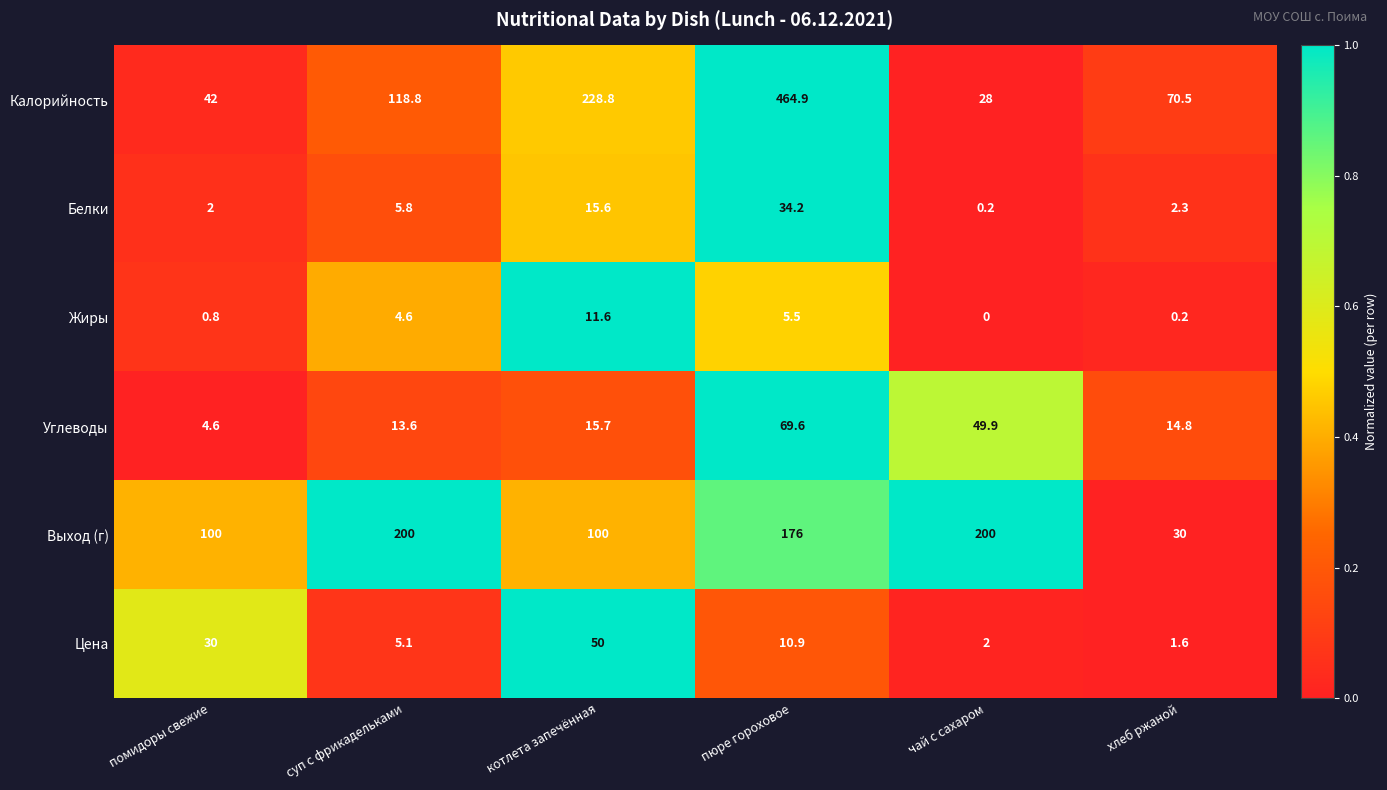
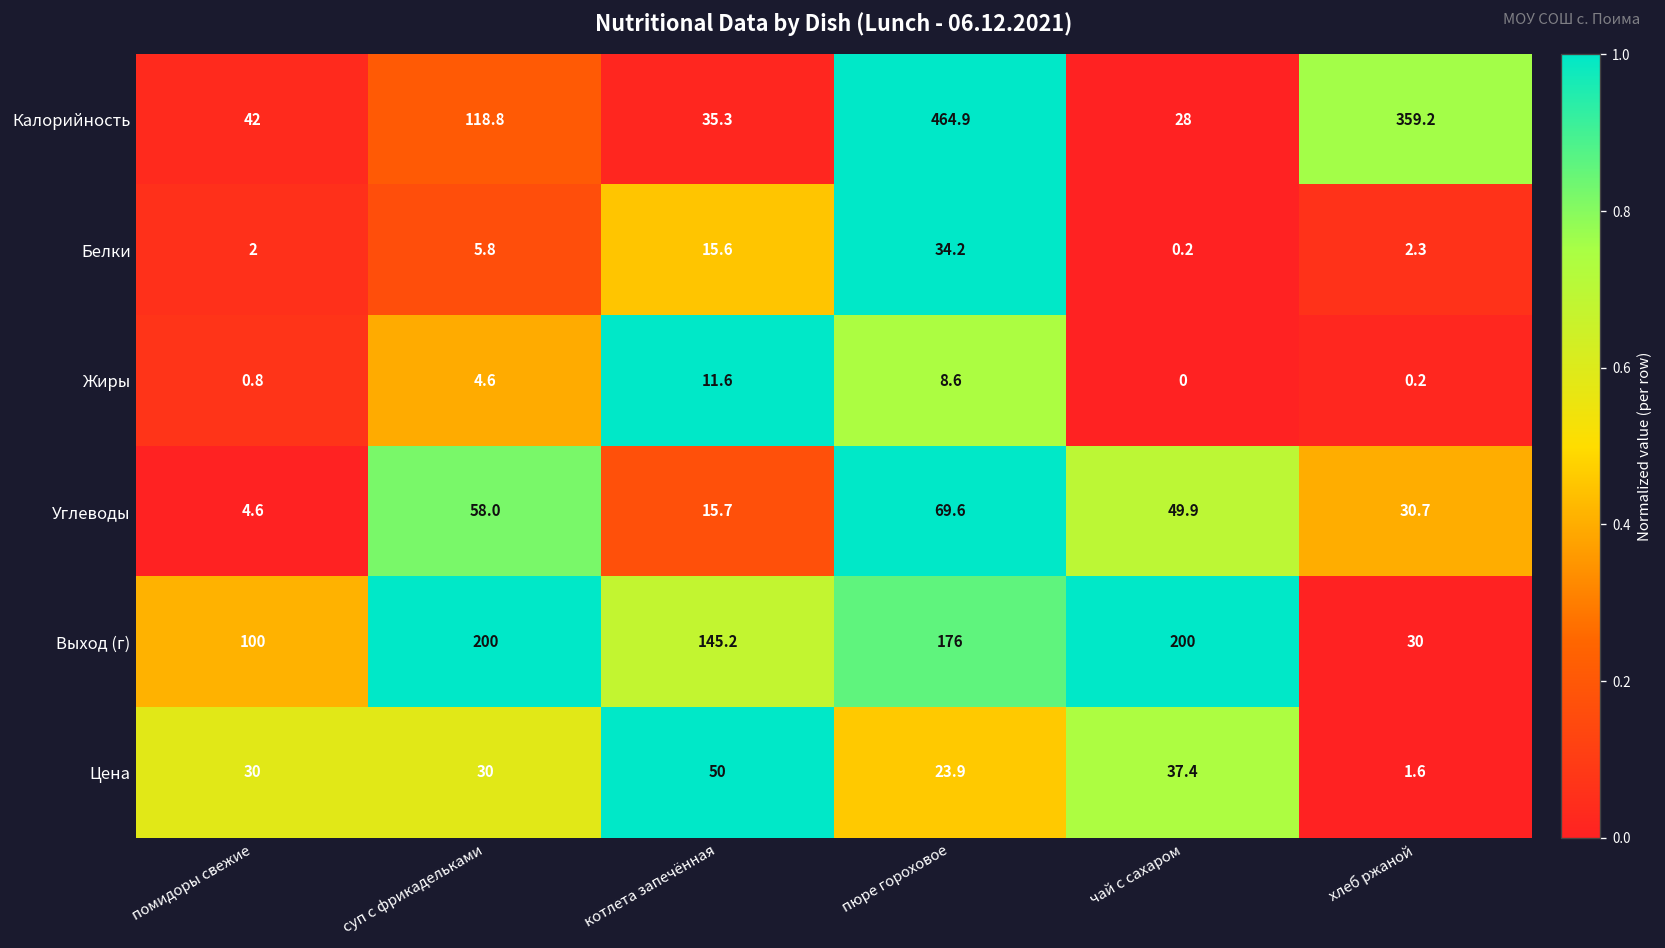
  {
    "Калорийность": {
      "помидоры свежие": 42,
      "суп с фрикадельками": 118.8,
-     "котлета запечённая": 228.8,
+     "котлета запечённая": 35.3,
      "пюре гороховое": 464.9,
      "чай с сахаром": 28,
-     "хлеб ржаной": 70.5
+     "хлеб ржаной": 359.2
    },
    "Белки": {
      "помидоры свежие": 2,
      "суп с фрикадельками": 5.8,
      "котлета запечённая": 15.6,
      "пюре гороховое": 34.2,
      "чай с сахаром": 0.2,
      "хлеб ржаной": 2.3
    },
    "Жиры": {
      "помидоры свежие": 0.8,
      "суп с фрикадельками": 4.6,
      "котлета запечённая": 11.6,
-     "пюре гороховое": 5.5,
+     "пюре гороховое": 8.6,
      "чай с сахаром": 0,
      "хлеб ржаной": 0.2
    },
    "Углеводы": {
      "помидоры свежие": 4.6,
-     "суп с фрикадельками": 13.6,
+     "суп с фрикадельками": 58.0,
      "котлета запечённая": 15.7,
      "пюре гороховое": 69.6,
      "чай с сахаром": 49.9,
-     "хлеб ржаной": 14.8
+     "хлеб ржаной": 30.7
    },
    "Выход (г)": {
      "помидоры свежие": 100,
      "суп с фрикадельками": 200,
-     "котлета запечённая": 100,
+     "котлета запечённая": 145.2,
      "пюре гороховое": 176,
      "чай с сахаром": 200,
      "хлеб ржаной": 30
    },
    "Цена": {
      "помидоры свежие": 30,
-     "суп с фрикадельками": 5.1,
+     "суп с фрикадельками": 30,
      "котлета запечённая": 50,
-     "пюре гороховое": 10.9,
-     "чай с сахаром": 2,
+     "пюре гороховое": 23.9,
+     "чай с сахаром": 37.4,
      "хлеб ржаной": 1.6
    }
  }
